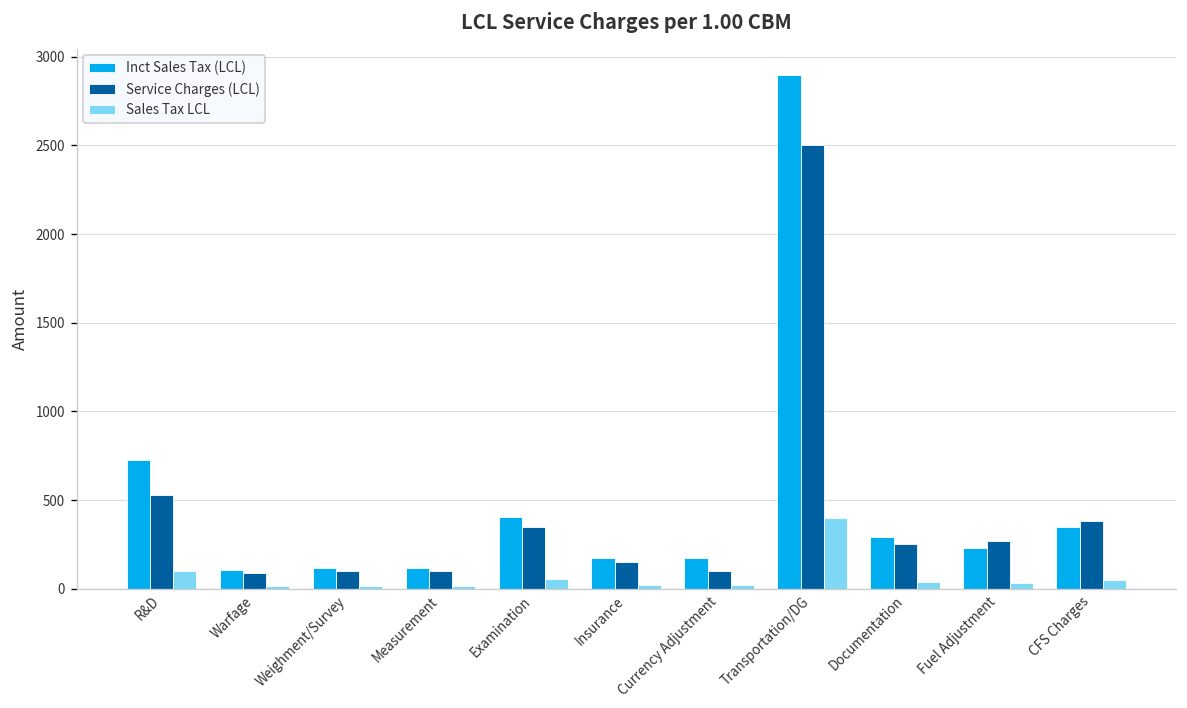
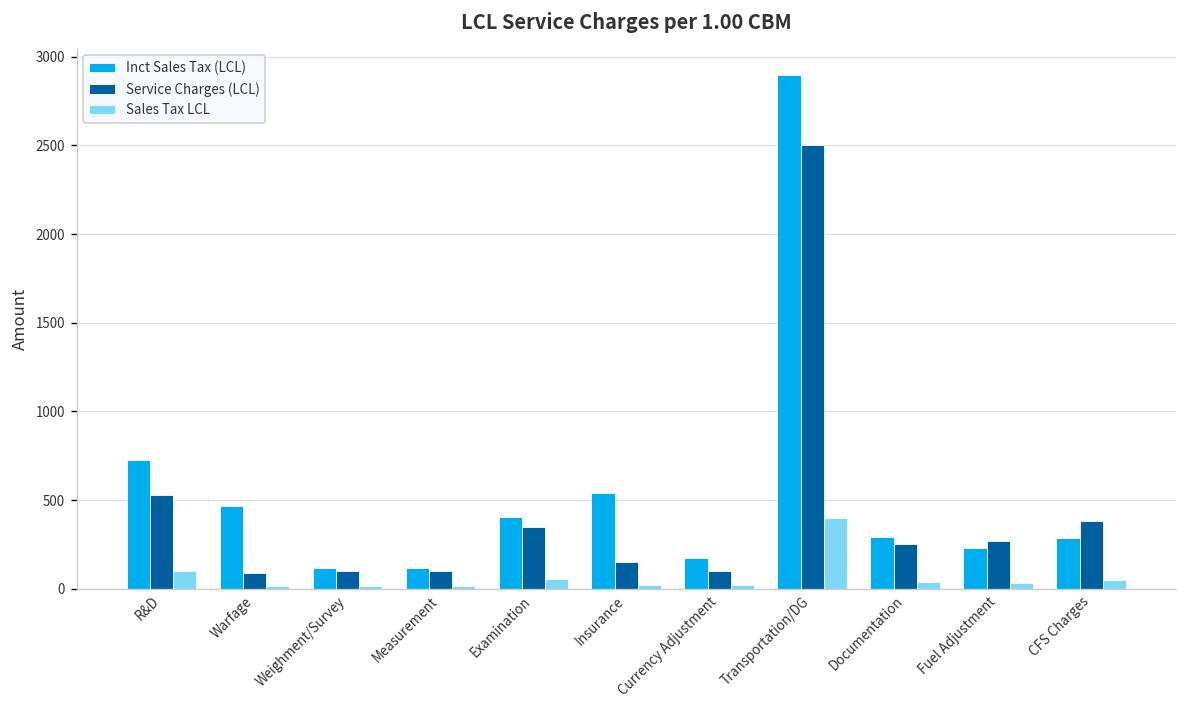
  {
    "Inct Sales Tax (LCL)": {
      "R&D": 730,
-     "Warfage": 100,
+     "Warfage": 470,
      "Weighment/Survey": 120,
      "Measurement": 120,
      "Examination": 410,
-     "Insurance": 170,
+     "Insurance": 540,
      "Currency Adjustment": 170,
      "Transportation/DG": 2900,
      "Documentation": 290,
      "Fuel Adjustment": 230,
-     "CFS Charges": 350
+     "CFS Charges": 290
    },
    "Service Charges (LCL)": {
      "R&D": 530,
      "Warfage": 90,
      "Weighment/Survey": 100,
      "Measurement": 100,
      "Examination": 350,
      "Insurance": 150,
      "Currency Adjustment": 100,
      "Transportation/DG": 2500,
      "Documentation": 250,
      "Fuel Adjustment": 270,
      "CFS Charges": 380
    },
    "Sales Tax LCL": {
      "R&D": 100,
      "Examination": 60,
      "Insurance": 20,
      "Currency Adjustment": 20,
      "Transportation/DG": 400,
      "Documentation": 40,
      "Fuel Adjustment": 30,
      "CFS Charges": 50
    }
  }
